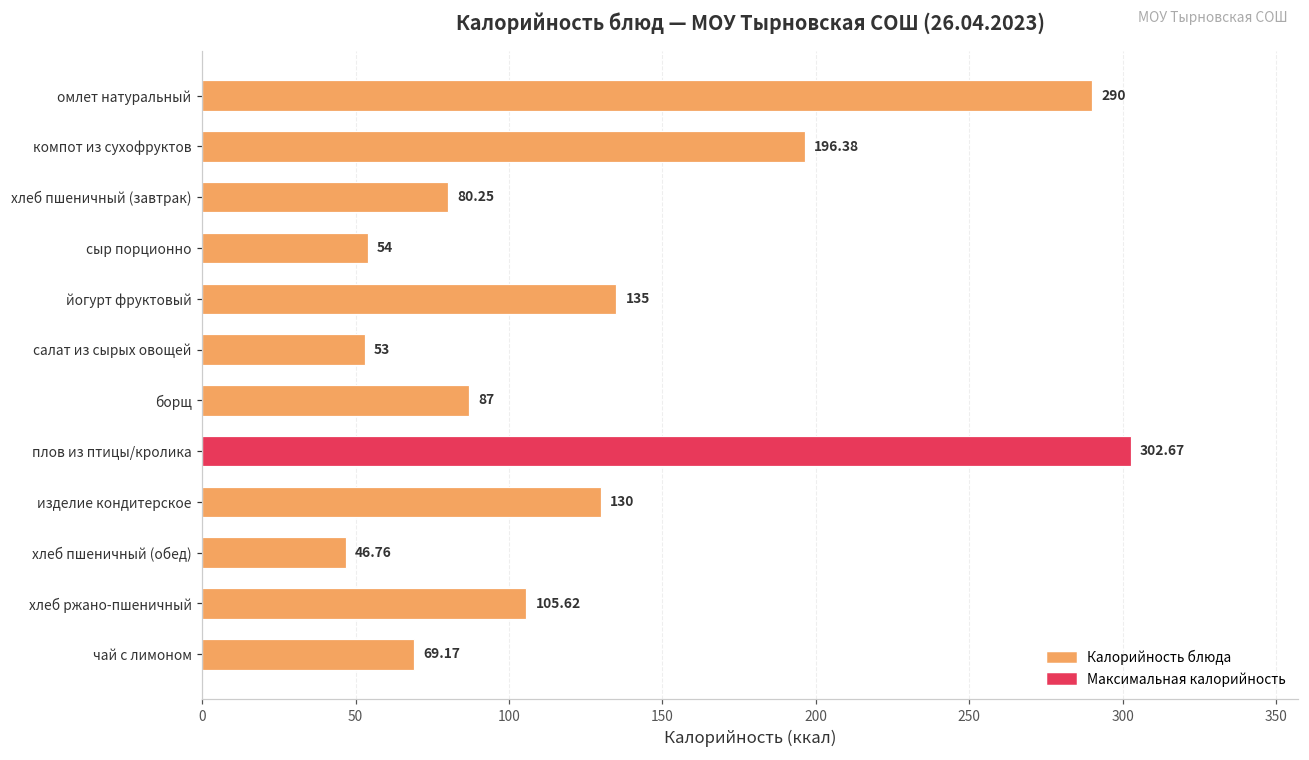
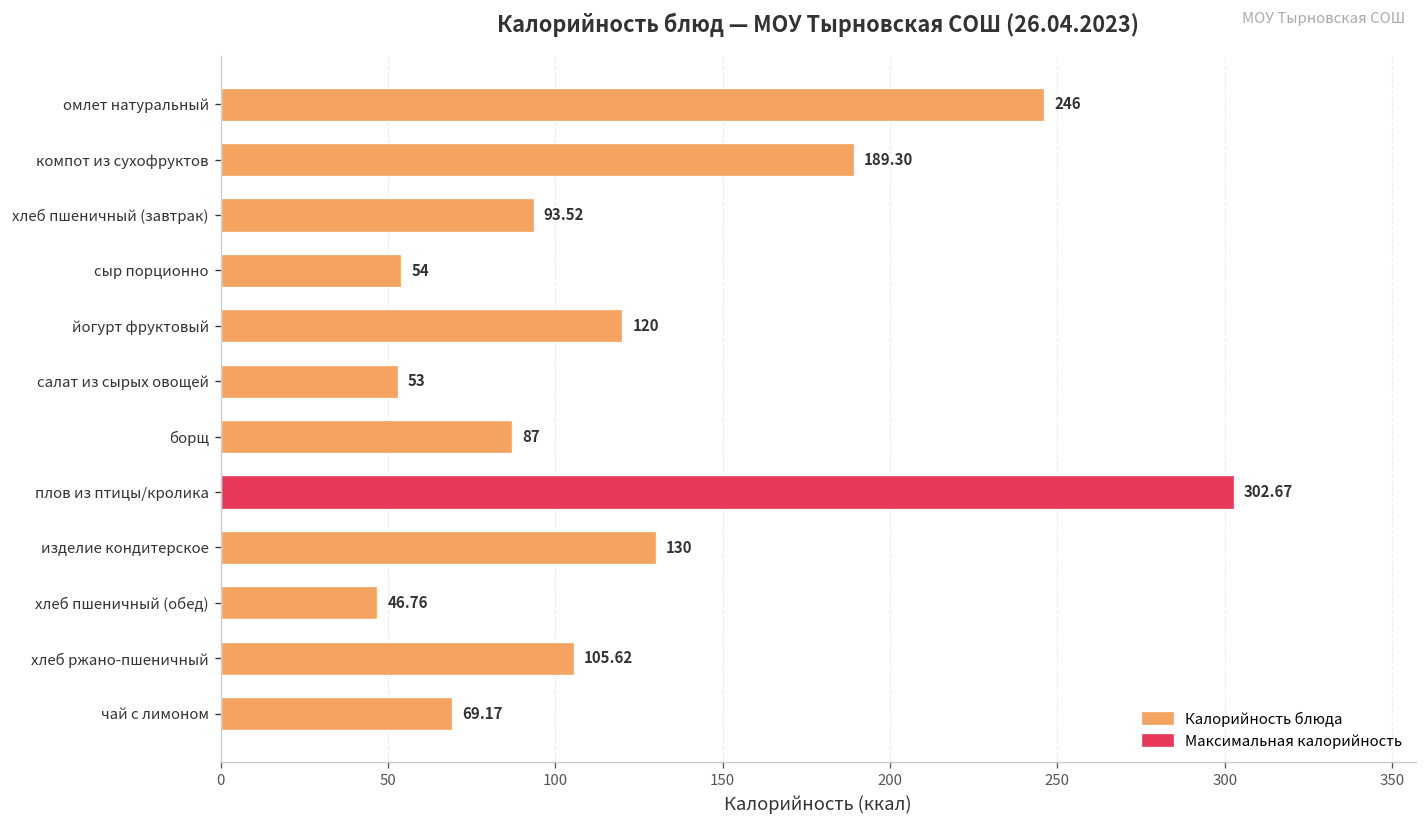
  {
-   "омлет натуральный": 290,
-   "компот из сухофруктов": 196.38,
-   "хлеб пшеничный (завтрак)": 80.25,
+   "омлет натуральный": 246,
+   "компот из сухофруктов": 189.30,
+   "хлеб пшеничный (завтрак)": 93.52,
    "сыр порционно": 54,
-   "йогурт фруктовый": 135,
+   "йогурт фруктовый": 120,
    "салат из сырых овощей": 53,
    "борщ": 87,
    "плов из птицы/кролика": 302.67,
    "изделие кондитерское": 130,
    "хлеб пшеничный (обед)": 46.76,
    "хлеб ржано-пшеничный": 105.62,
    "чай с лимоном": 69.17
  }
